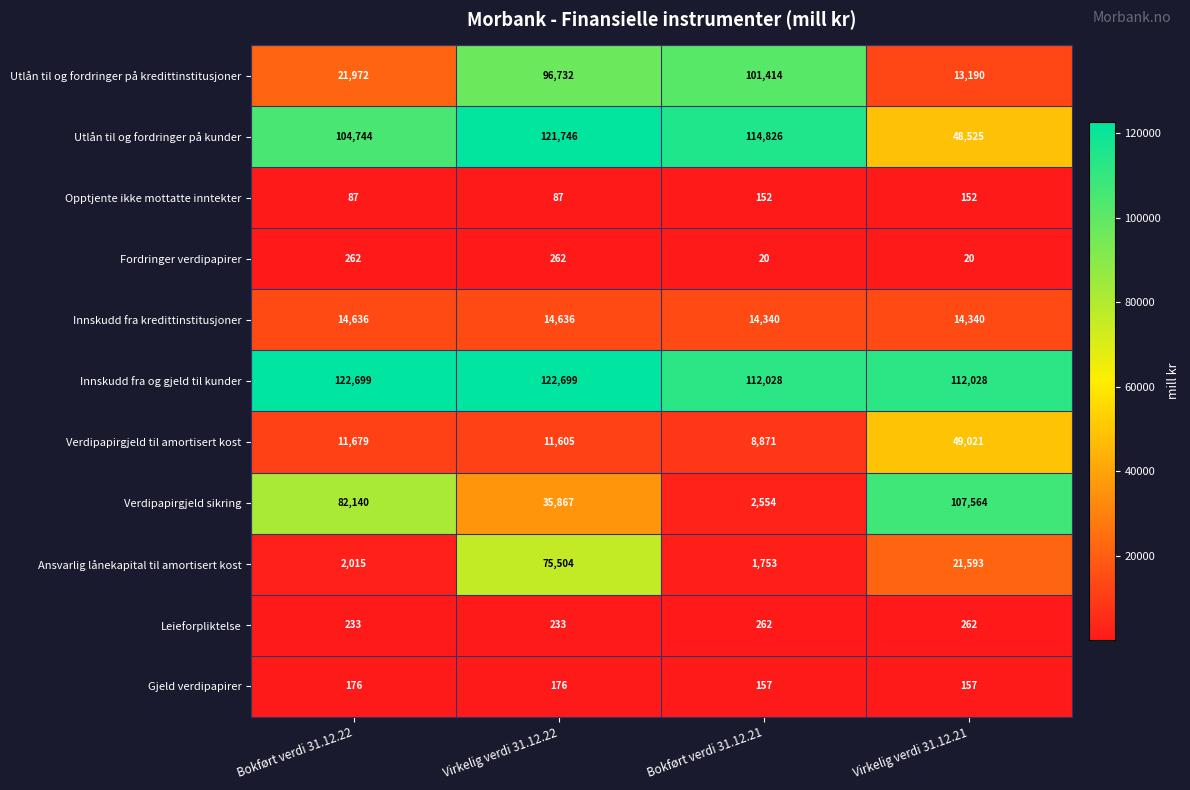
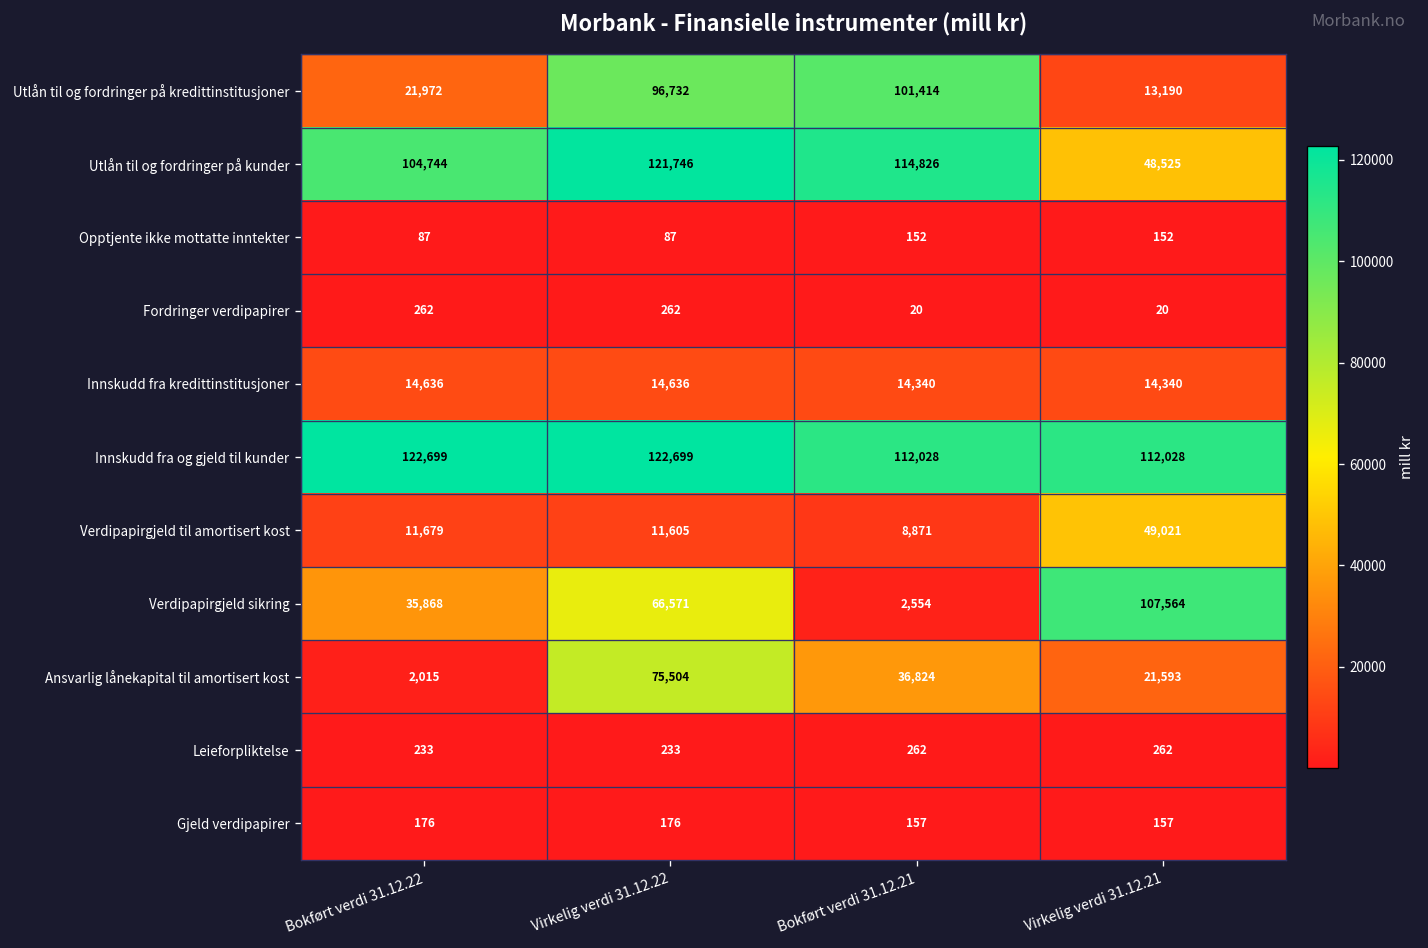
  {
    "Utlån til og fordringer på kredittinstitusjoner": {
      "Bokført verdi 31.12.22": "21,972",
      "Virkelig verdi 31.12.22": "96,732",
      "Bokført verdi 31.12.21": "101,414",
      "Virkelig verdi 31.12.21": "13,190"
    },
    "Utlån til og fordringer på kunder": {
      "Bokført verdi 31.12.22": "104,744",
      "Virkelig verdi 31.12.22": "121,746",
      "Bokført verdi 31.12.21": "114,826",
      "Virkelig verdi 31.12.21": "48,525"
    },
    "Opptjente ikke mottatte inntekter": {
      "Bokført verdi 31.12.22": "87",
      "Virkelig verdi 31.12.22": "87",
      "Bokført verdi 31.12.21": "152",
      "Virkelig verdi 31.12.21": "152"
    },
    "Fordringer verdipapirer": {
      "Bokført verdi 31.12.22": "262",
      "Virkelig verdi 31.12.22": "262",
      "Bokført verdi 31.12.21": "20",
      "Virkelig verdi 31.12.21": "20"
    },
    "Innskudd fra kredittinstitusjoner": {
      "Bokført verdi 31.12.22": "14,636",
      "Virkelig verdi 31.12.22": "14,636",
      "Bokført verdi 31.12.21": "14,340",
      "Virkelig verdi 31.12.21": "14,340"
    },
    "Innskudd fra og gjeld til kunder": {
      "Bokført verdi 31.12.22": "122,699",
      "Virkelig verdi 31.12.22": "122,699",
      "Bokført verdi 31.12.21": "112,028",
      "Virkelig verdi 31.12.21": "112,028"
    },
    "Verdipapirgjeld til amortisert kost": {
      "Bokført verdi 31.12.22": "11,679",
      "Virkelig verdi 31.12.22": "11,605",
      "Bokført verdi 31.12.21": "8,871",
      "Virkelig verdi 31.12.21": "49,021"
    },
    "Verdipapirgjeld sikring": {
-     "Bokført verdi 31.12.22": "82,140",
-     "Virkelig verdi 31.12.22": "35,867",
+     "Bokført verdi 31.12.22": "35,868",
+     "Virkelig verdi 31.12.22": "66,571",
      "Bokført verdi 31.12.21": "2,554",
      "Virkelig verdi 31.12.21": "107,564"
    },
    "Ansvarlig lånekapital til amortisert kost": {
      "Bokført verdi 31.12.22": "2,015",
      "Virkelig verdi 31.12.22": "75,504",
-     "Bokført verdi 31.12.21": "1,753",
+     "Bokført verdi 31.12.21": "36,824",
      "Virkelig verdi 31.12.21": "21,593"
    },
    "Leieforpliktelse": {
      "Bokført verdi 31.12.22": "233",
      "Virkelig verdi 31.12.22": "233",
      "Bokført verdi 31.12.21": "262",
      "Virkelig verdi 31.12.21": "262"
    },
    "Gjeld verdipapirer": {
      "Bokført verdi 31.12.22": "176",
      "Virkelig verdi 31.12.22": "176",
      "Bokført verdi 31.12.21": "157",
      "Virkelig verdi 31.12.21": "157"
    }
  }
